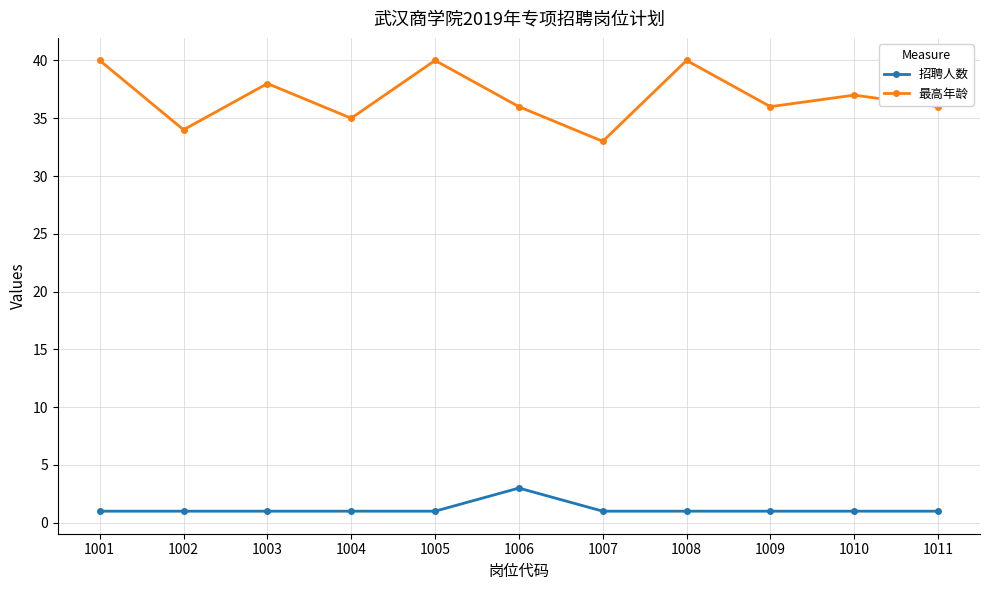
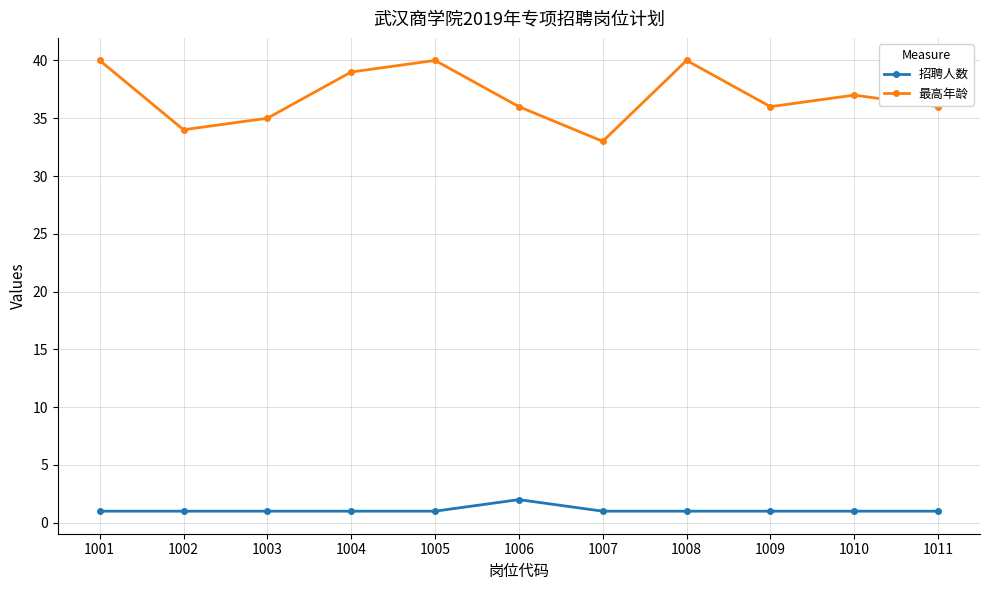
  {
    "招聘人数": {
      "1001": 1,
      "1002": 1,
      "1003": 1,
      "1004": 1,
      "1005": 1,
-     "1006": 3,
+     "1006": 2,
      "1007": 1,
      "1008": 1,
      "1009": 1,
      "1010": 1,
      "1011": 1
    },
    "最高年龄": {
      "1001": 40,
      "1002": 34,
-     "1003": 38,
-     "1004": 35,
+     "1003": 35,
+     "1004": 39,
      "1005": 40,
      "1006": 36,
      "1007": 33,
      "1008": 40,
      "1009": 36,
      "1010": 37,
      "1011": 36
    }
  }
